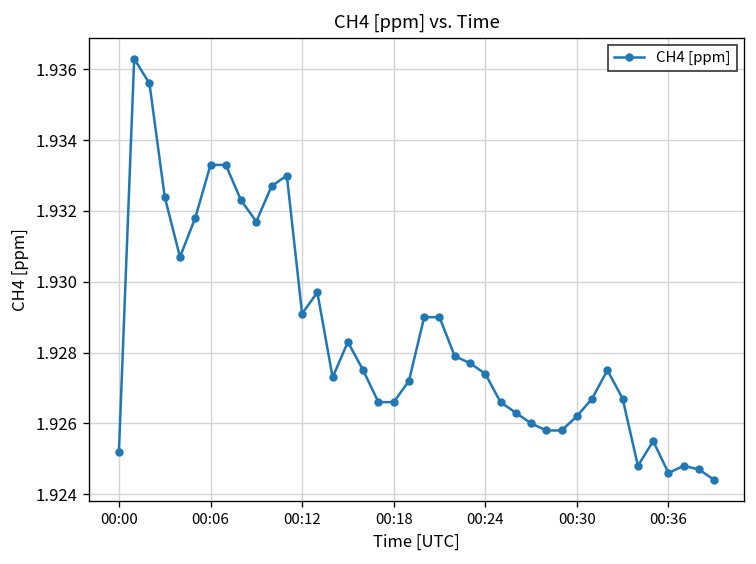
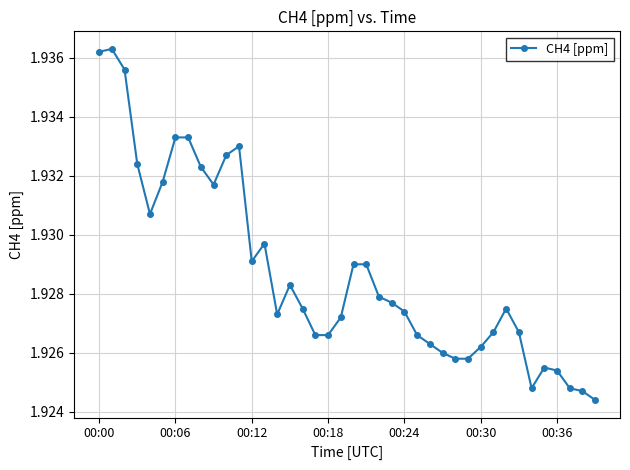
  {
-   "00:00": 1.9252,
+   "00:00": 1.9362,
    "00:06": 1.9333,
    "00:12": 1.9291,
    "00:18": 1.9266,
    "00:24": 1.9274,
    "00:30": 1.9262,
-   "00:36": 1.9246
+   "00:36": 1.9254
  }
